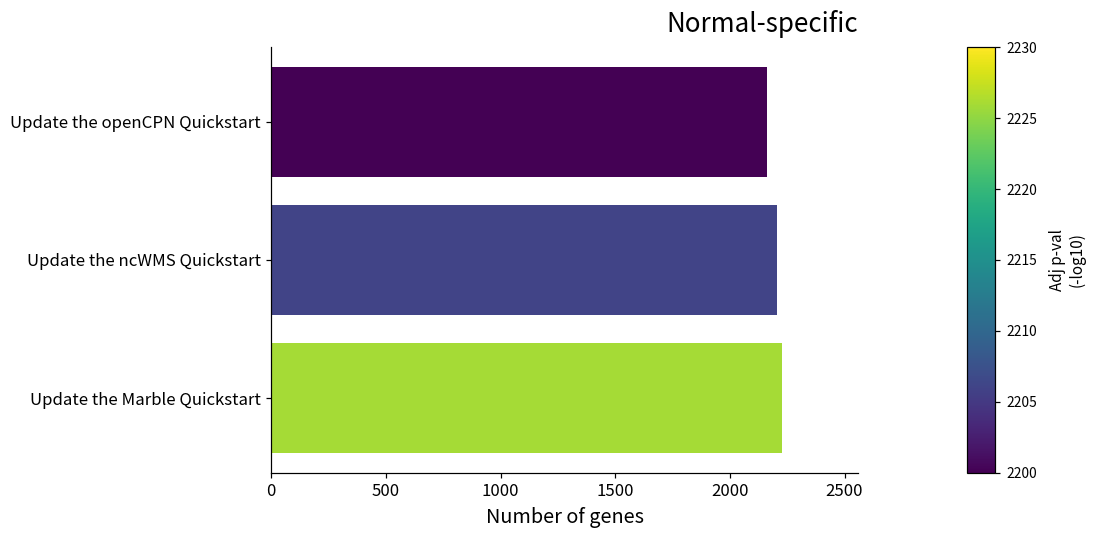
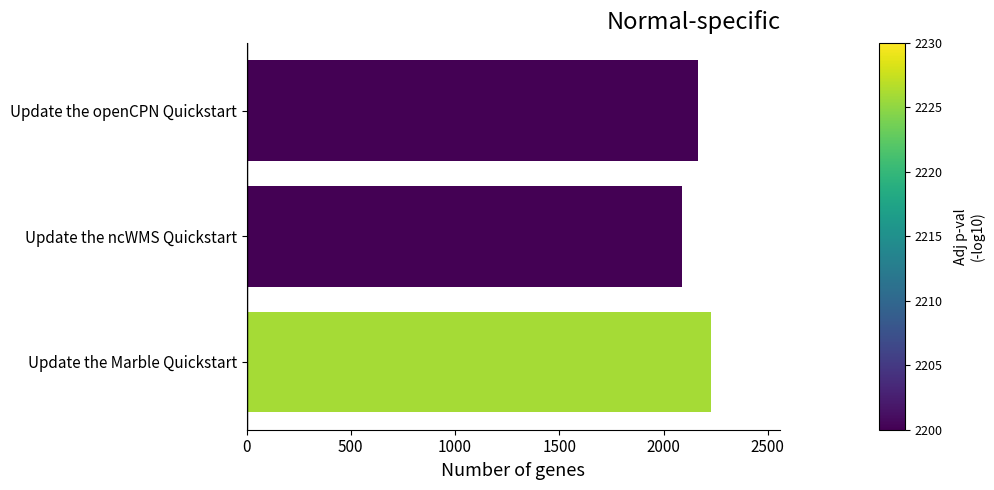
  {
    "Update the openCPN Quickstart": 2160,
-   "Update the ncWMS Quickstart": 2210,
+   "Update the ncWMS Quickstart": 2090,
    "Update the Marble Quickstart": 2230
  }
